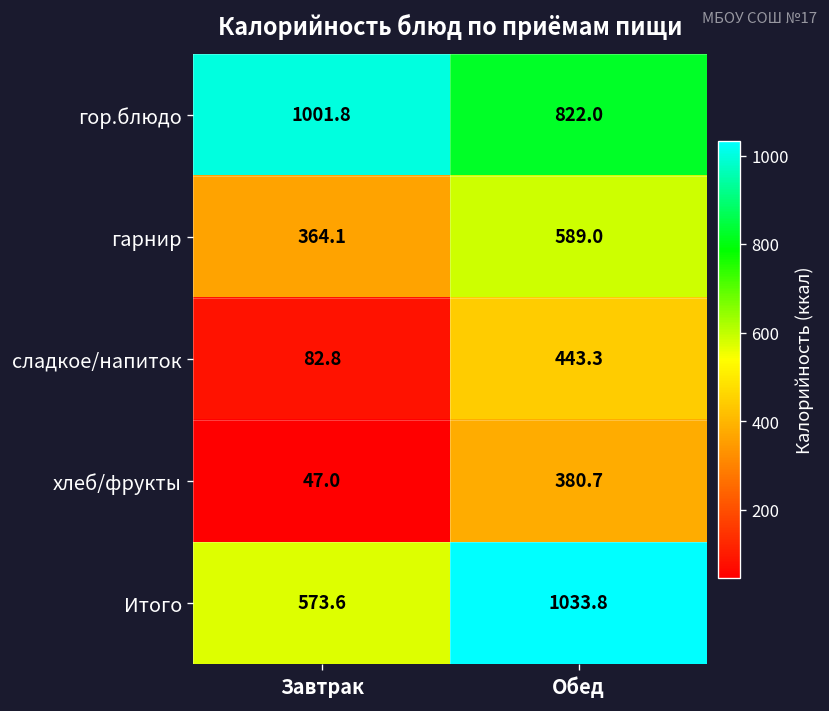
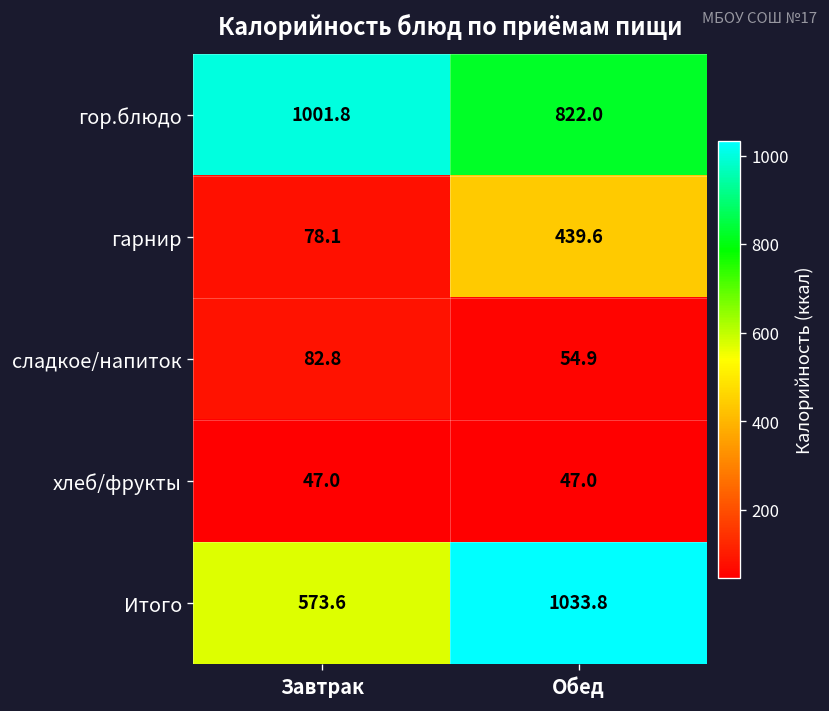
  {
    "гор.блюдо": {
      "Завтрак": 1001.8,
      "Обед": 822.0
    },
    "гарнир": {
-     "Завтрак": 364.1,
-     "Обед": 589.0
+     "Завтрак": 78.1,
+     "Обед": 439.6
    },
    "сладкое/напиток": {
      "Завтрак": 82.8,
-     "Обед": 443.3
+     "Обед": 54.9
    },
    "хлеб/фрукты": {
      "Завтрак": 47.0,
-     "Обед": 380.7
+     "Обед": 47.0
    },
    "Итого": {
      "Завтрак": 573.6,
      "Обед": 1033.8
    }
  }
